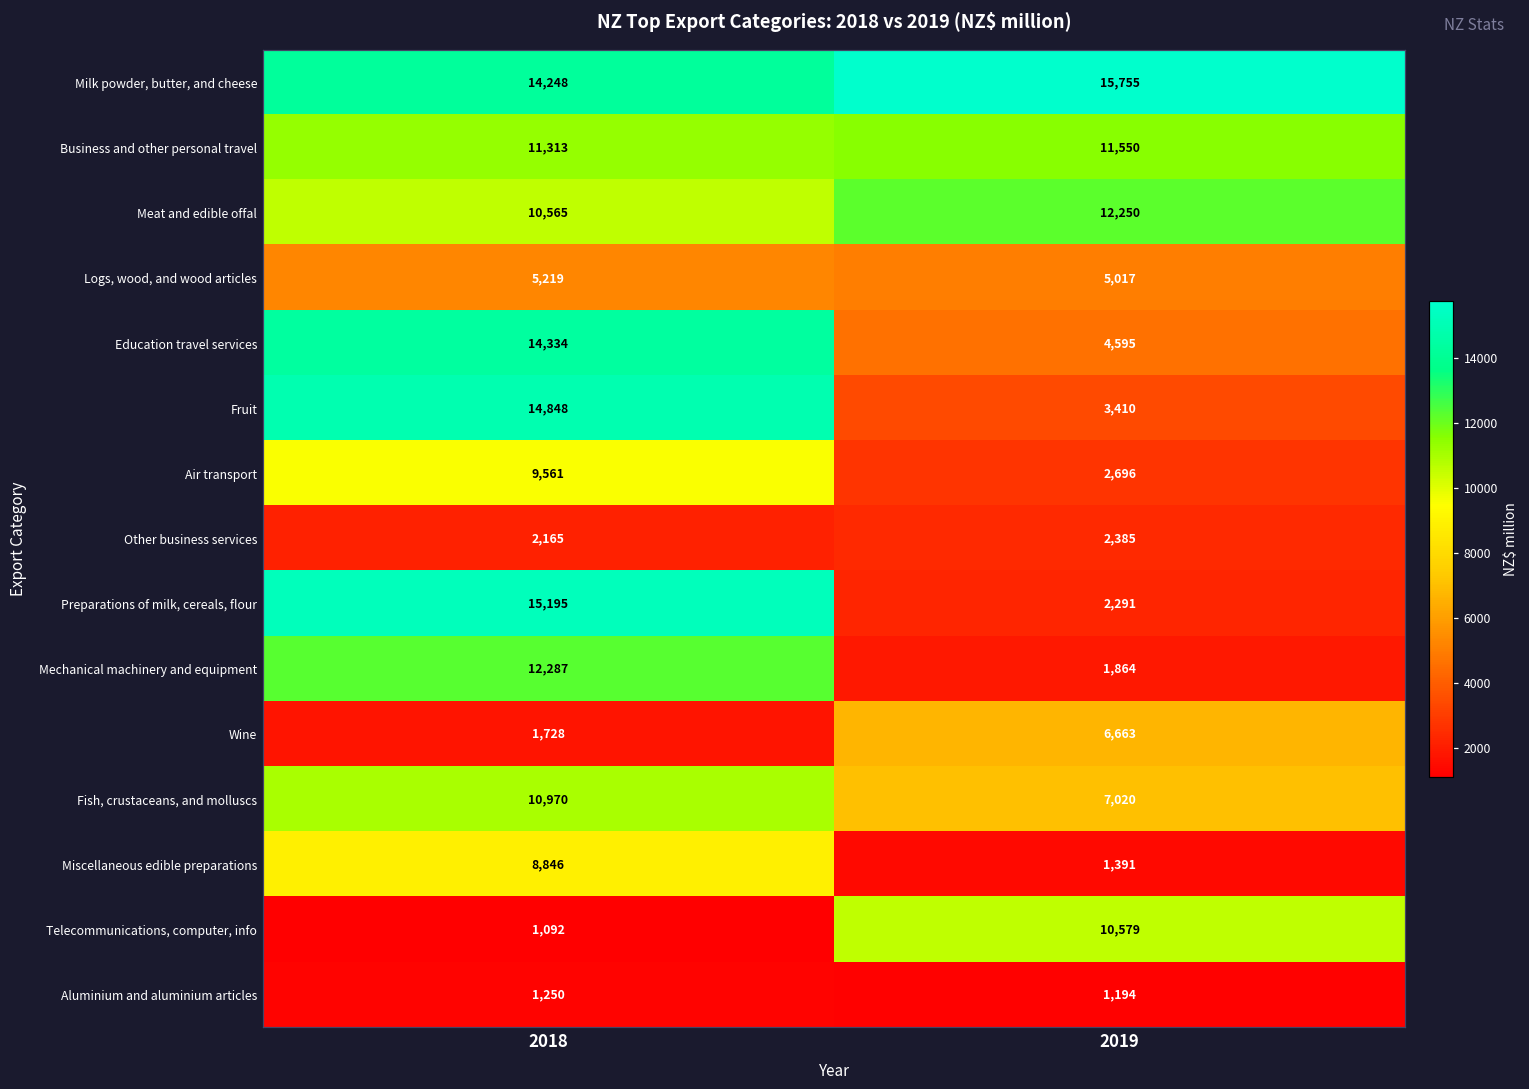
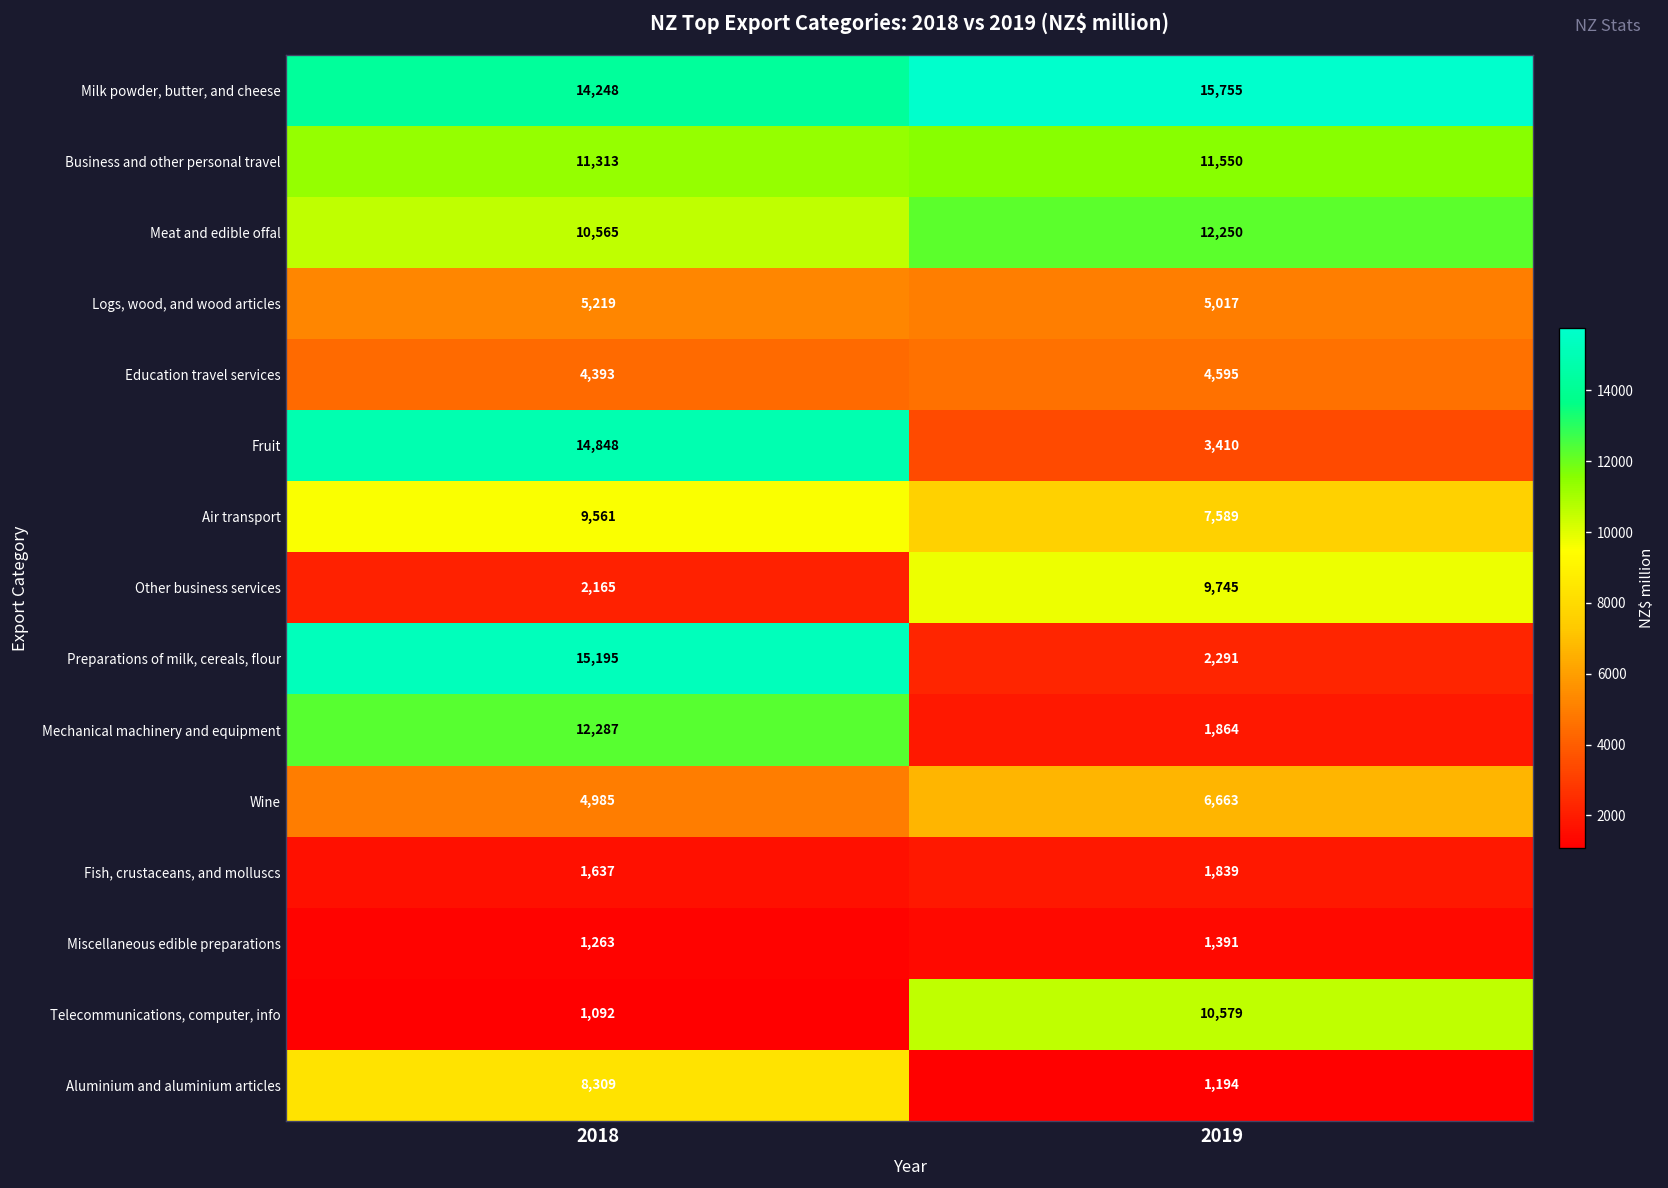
  {
    "Milk powder, butter, and cheese": {
      "2018": "14,248",
      "2019": "15,755"
    },
    "Business and other personal travel": {
      "2018": "11,313",
      "2019": "11,550"
    },
    "Meat and edible offal": {
      "2018": "10,565",
      "2019": "12,250"
    },
    "Logs, wood, and wood articles": {
      "2018": "5,219",
      "2019": "5,017"
    },
    "Education travel services": {
-     "2018": "14,334",
+     "2018": "4,393",
      "2019": "4,595"
    },
    "Fruit": {
      "2018": "14,848",
      "2019": "3,410"
    },
    "Air transport": {
      "2018": "9,561",
-     "2019": "2,696"
+     "2019": "7,589"
    },
    "Other business services": {
      "2018": "2,165",
-     "2019": "2,385"
+     "2019": "9,745"
    },
    "Preparations of milk, cereals, flour": {
      "2018": "15,195",
      "2019": "2,291"
    },
    "Mechanical machinery and equipment": {
      "2018": "12,287",
      "2019": "1,864"
    },
    "Wine": {
-     "2018": "1,728",
+     "2018": "4,985",
      "2019": "6,663"
    },
    "Fish, crustaceans, and molluscs": {
-     "2018": "10,970",
-     "2019": "7,020"
+     "2018": "1,637",
+     "2019": "1,839"
    },
    "Miscellaneous edible preparations": {
-     "2018": "8,846",
+     "2018": "1,263",
      "2019": "1,391"
    },
    "Telecommunications, computer, info": {
      "2018": "1,092",
      "2019": "10,579"
    },
    "Aluminium and aluminium articles": {
-     "2018": "1,250",
+     "2018": "8,309",
      "2019": "1,194"
    }
  }
